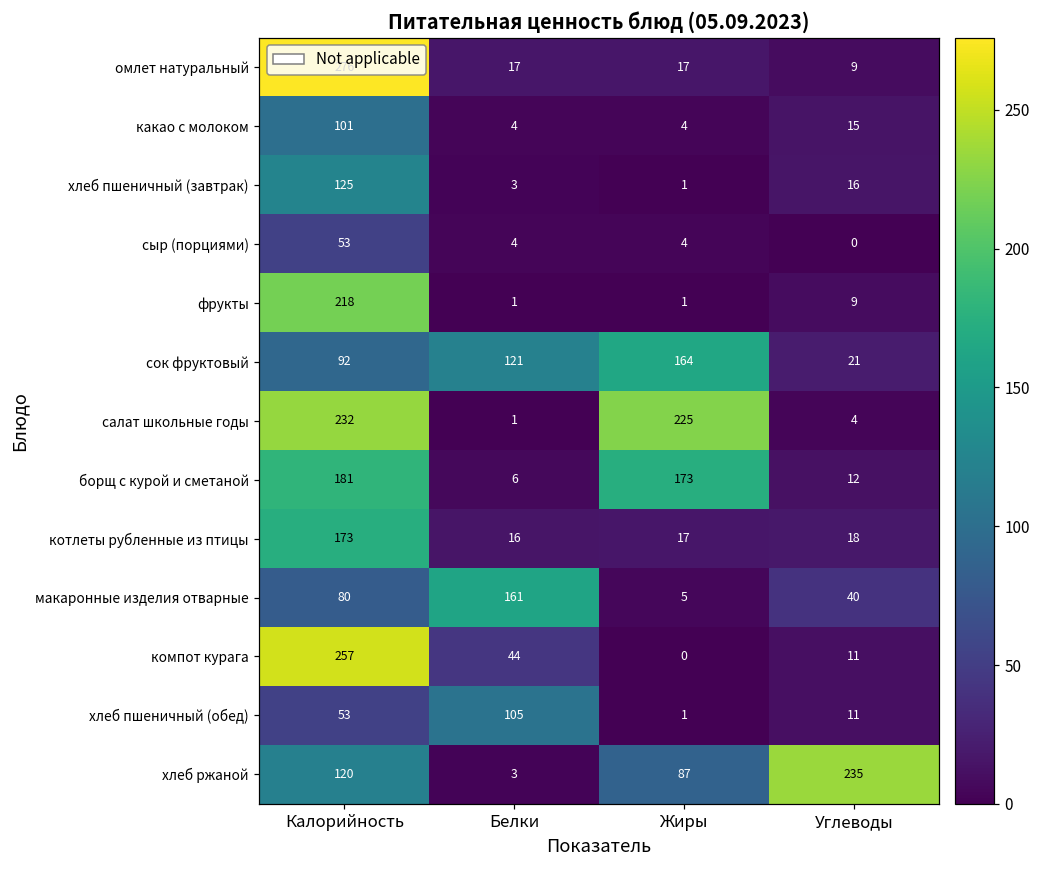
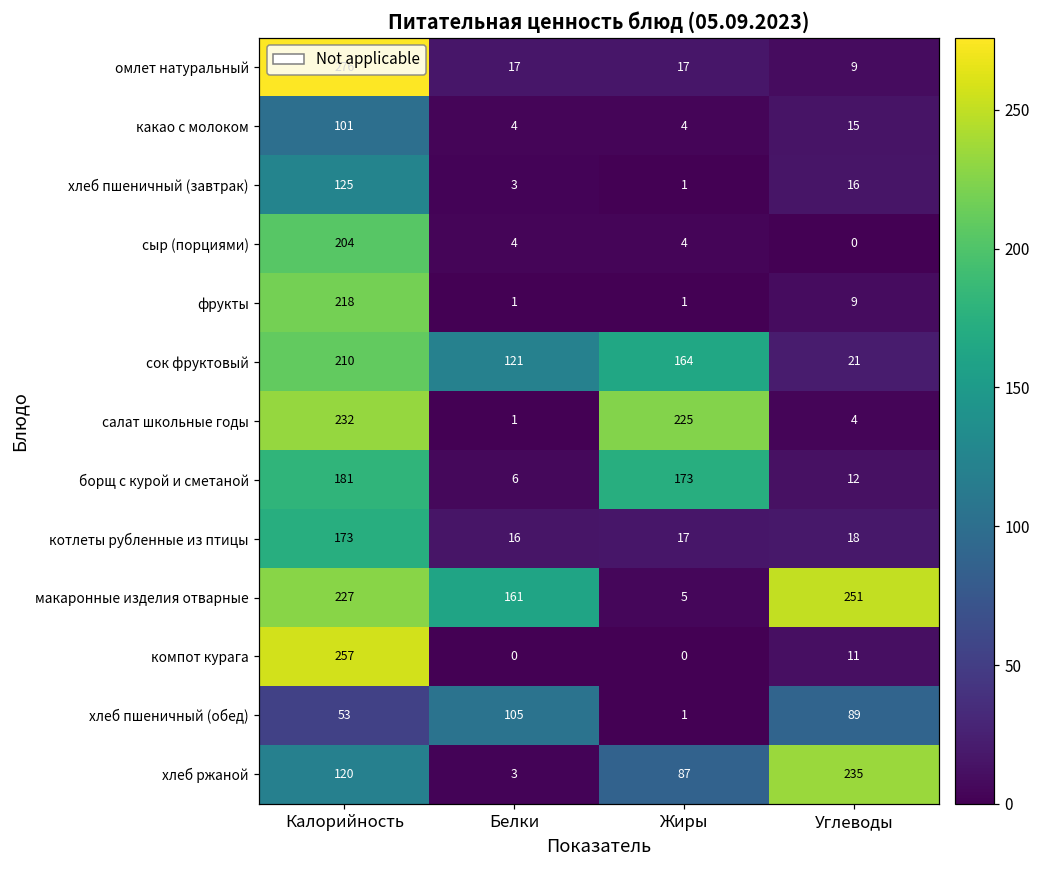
  {
    "омлет натуральный": {
      "Белки": 17,
      "Жиры": 17,
      "Углеводы": 9
    },
    "какао с молоком": {
      "Калорийность": 101,
      "Белки": 4,
      "Жиры": 4,
      "Углеводы": 15
    },
    "хлеб пшеничный (завтрак)": {
      "Калорийность": 125,
      "Белки": 3,
      "Жиры": 1,
      "Углеводы": 16
    },
    "сыр (порциями)": {
-     "Калорийность": 53,
+     "Калорийность": 204,
      "Белки": 4,
      "Жиры": 4,
      "Углеводы": 0
    },
    "фрукты": {
      "Калорийность": 218,
      "Белки": 1,
      "Жиры": 1,
      "Углеводы": 9
    },
    "сок фруктовый": {
-     "Калорийность": 92,
+     "Калорийность": 210,
      "Белки": 121,
      "Жиры": 164,
      "Углеводы": 21
    },
    "салат школьные годы": {
      "Калорийность": 232,
      "Белки": 1,
      "Жиры": 225,
      "Углеводы": 4
    },
    "борщ с курой и сметаной": {
      "Калорийность": 181,
      "Белки": 6,
      "Жиры": 173,
      "Углеводы": 12
    },
    "котлеты рубленные из птицы": {
      "Калорийность": 173,
      "Белки": 16,
      "Жиры": 17,
      "Углеводы": 18
    },
    "макаронные изделия отварные": {
-     "Калорийность": 80,
+     "Калорийность": 227,
      "Белки": 161,
      "Жиры": 5,
-     "Углеводы": 40
+     "Углеводы": 251
    },
    "компот курага": {
      "Калорийность": 257,
-     "Белки": 44,
+     "Белки": 0,
      "Жиры": 0,
      "Углеводы": 11
    },
    "хлеб пшеничный (обед)": {
      "Калорийность": 53,
      "Белки": 105,
      "Жиры": 1,
-     "Углеводы": 11
+     "Углеводы": 89
    },
    "хлеб ржаной": {
      "Калорийность": 120,
      "Белки": 3,
      "Жиры": 87,
      "Углеводы": 235
    }
  }
